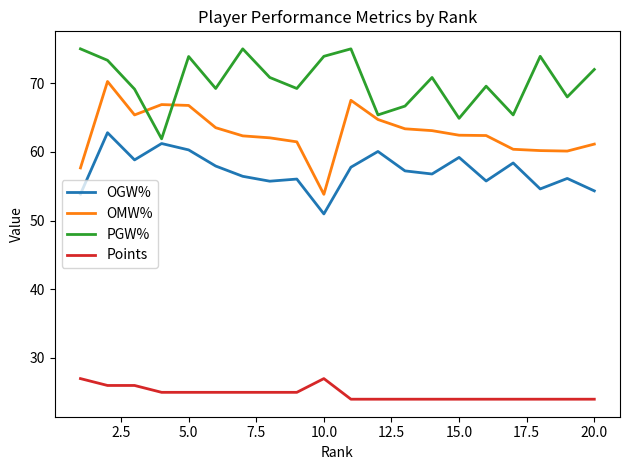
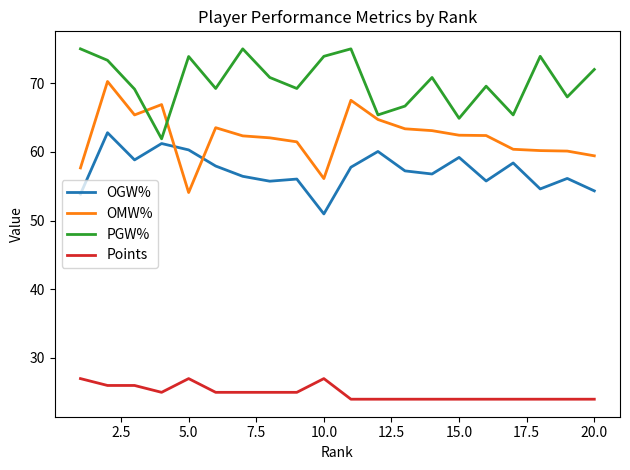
  {
    "OGW%": {
      "5.0": 60,
      "10.0": 51,
      "15.0": 59,
      "20.0": 54
    },
    "OMW%": {
-     "5.0": 67,
-     "10.0": 54,
+     "5.0": 54,
+     "10.0": 56,
      "15.0": 62,
-     "20.0": 61
+     "20.0": 59
    },
    "PGW%": {
      "5.0": 74,
      "10.0": 74,
      "15.0": 65,
      "20.0": 72
    },
    "Points": {
-     "5.0": 25,
+     "5.0": 27,
      "10.0": 27,
      "15.0": 24,
      "20.0": 24
    }
  }
